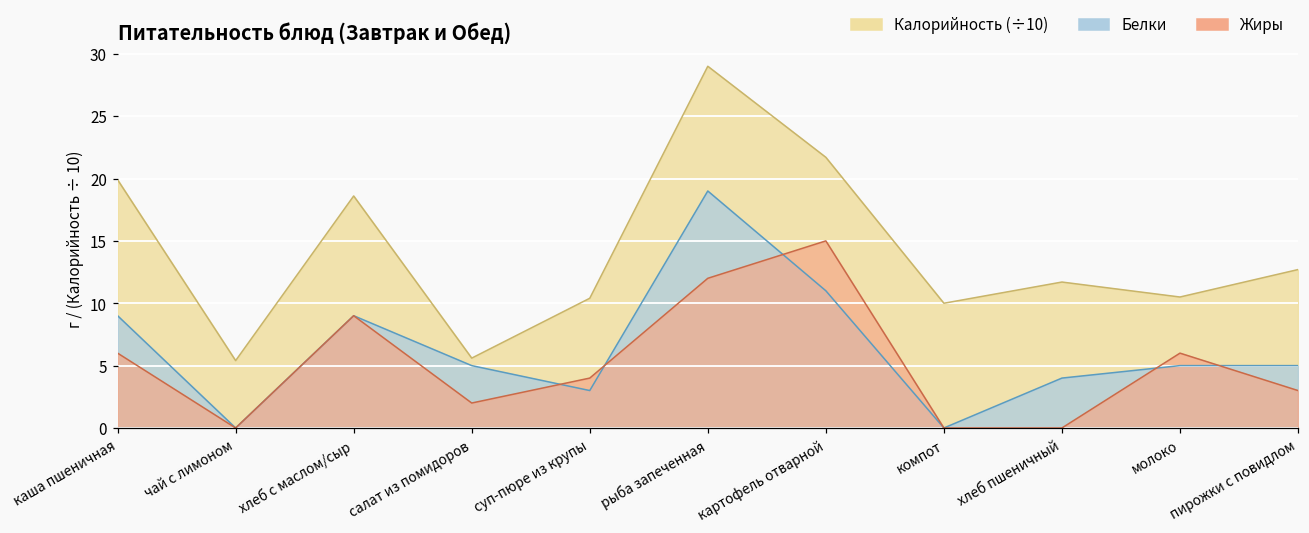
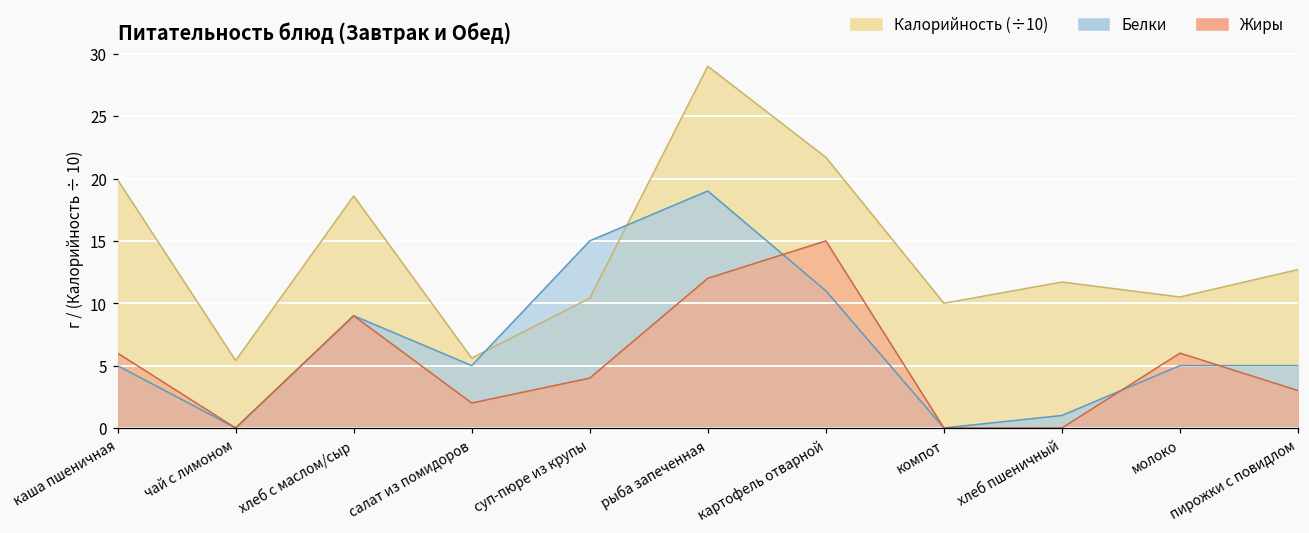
  {
    "Белки": {
-     "каша пшеничная": 9,
+     "каша пшеничная": 5,
      "салат из помидоров": 5,
-     "суп-пюре из крупы": 3,
+     "суп-пюре из крупы": 15,
      "рыба запеченная": 19,
      "картофель отварной": 11,
-     "хлеб пшеничный": 4,
+     "хлеб пшеничный": 1,
      "молоко": 5,
      "пирожки с повидлом": 5
    }
  }
